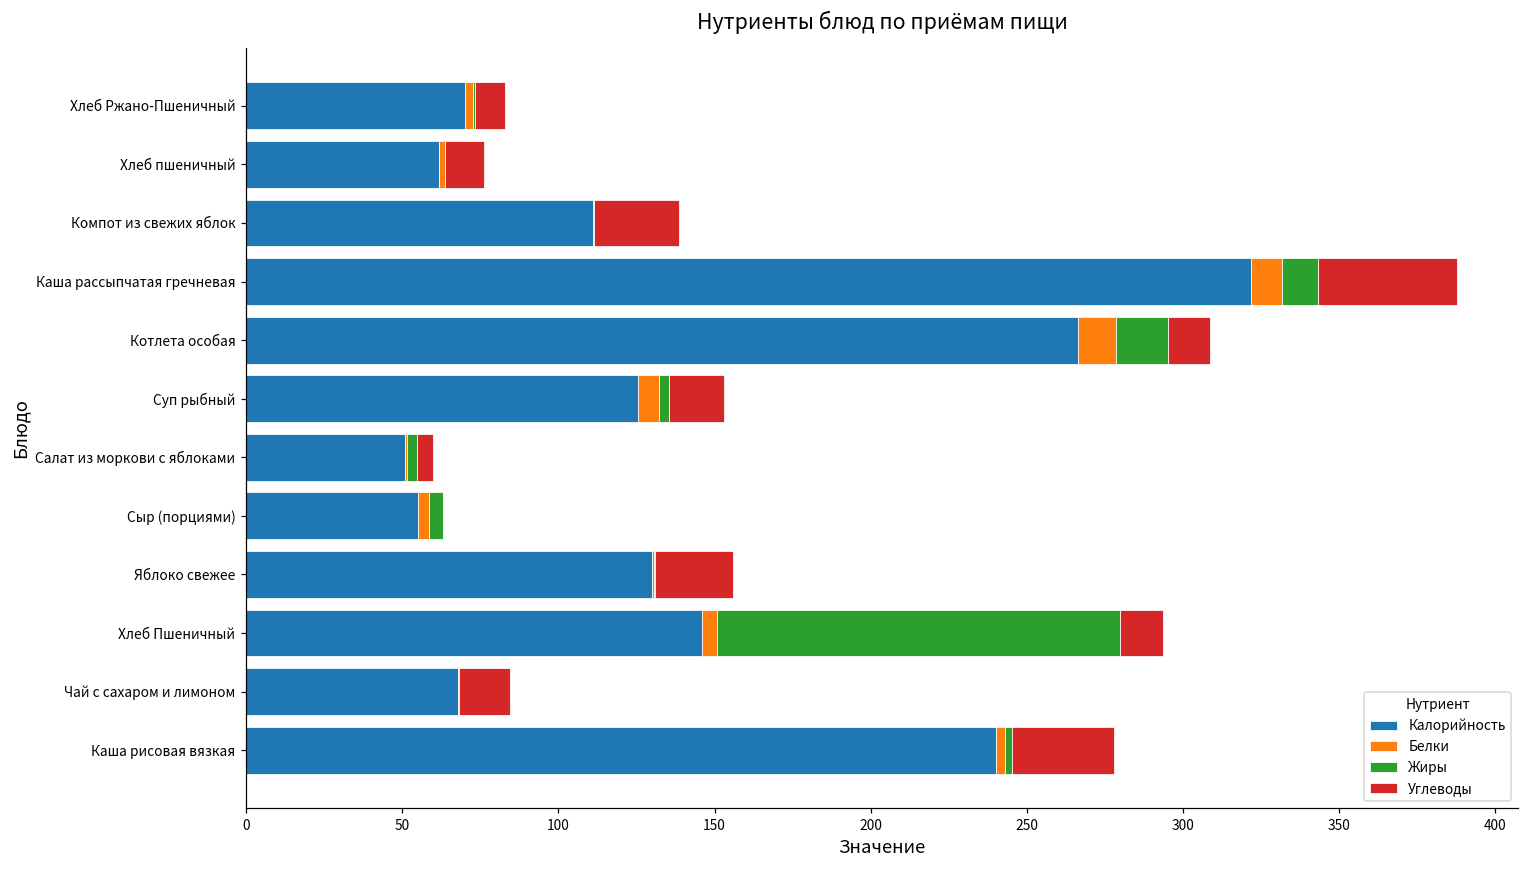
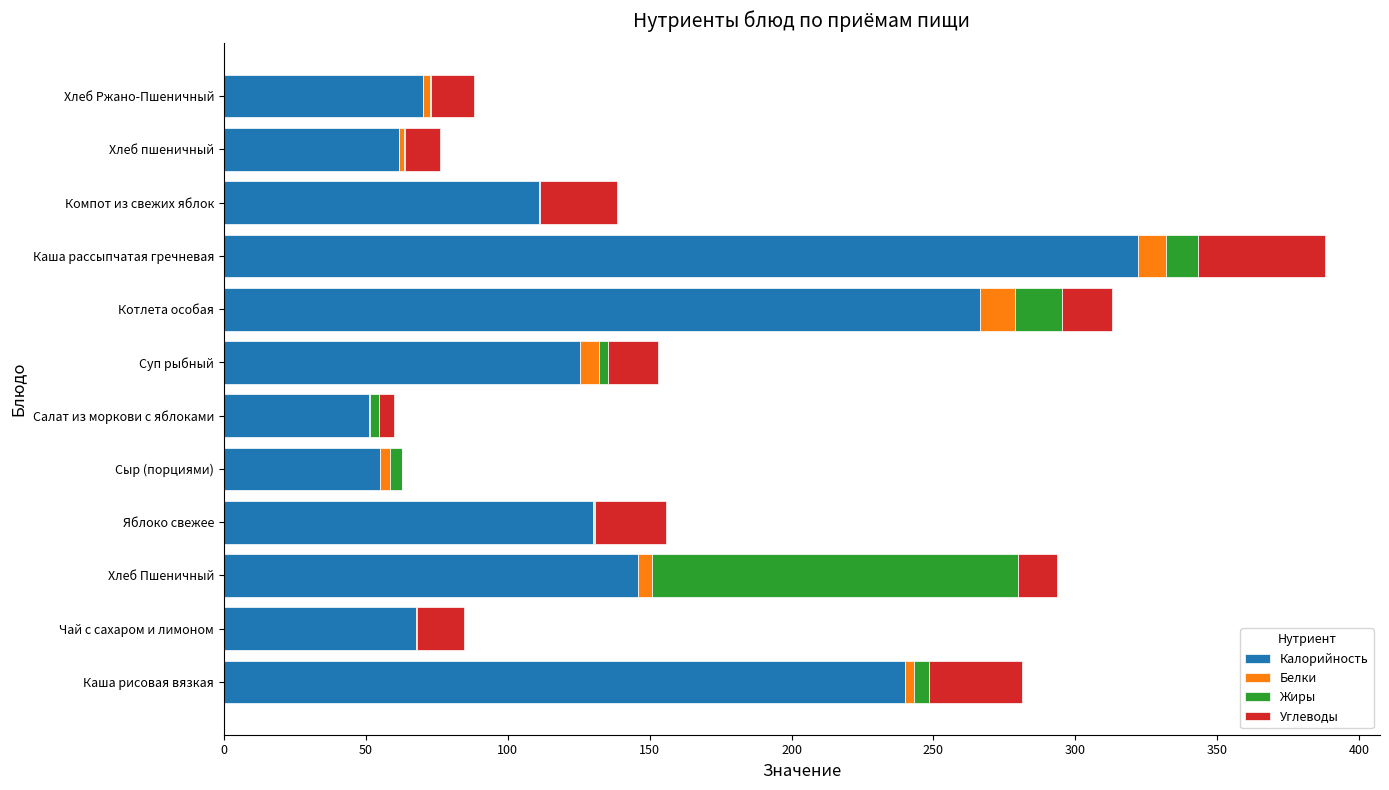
  {
    "Калорийность": {
      "Хлеб Ржано-Пшеничный": 70,
      "Хлеб пшеничный": 62,
      "Компот из свежих яблок": 111,
      "Каша рассыпчатая гречневая": 322,
      "Котлета особая": 266,
      "Суп рыбный": 126,
      "Салат из моркови с яблоками": 51,
      "Сыр (порциями)": 55,
      "Яблоко свежее": 130,
      "Хлеб Пшеничный": 146,
      "Чай с сахаром и лимоном": 68,
      "Каша рисовая вязкая": 240
    },
    "Белки": {
      "Хлеб Ржано-Пшеничный": 3,
      "Хлеб пшеничный": 2,
      "Каша рассыпчатая гречневая": 10,
      "Котлета особая": 12,
      "Суп рыбный": 7,
      "Сыр (порциями)": 4,
      "Хлеб Пшеничный": 5,
      "Каша рисовая вязкая": 3
    },
    "Жиры": {
      "Каша рассыпчатая гречневая": 12,
      "Котлета особая": 17,
      "Суп рыбный": 3,
      "Салат из моркови с яблоками": 3,
      "Сыр (порциями)": 4,
      "Хлеб Пшеничный": 129,
      "Чай с сахаром и лимоном": 0,
-     "Каша рисовая вязкая": 2
+     "Каша рисовая вязкая": 6
    },
    "Углеводы": {
-     "Хлеб Ржано-Пшеничный": 10,
+     "Хлеб Ржано-Пшеничный": 15,
      "Хлеб пшеничный": 13,
      "Компот из свежих яблок": 27,
      "Каша рассыпчатая гречневая": 45,
-     "Котлета особая": 13,
+     "Котлета особая": 18,
      "Суп рыбный": 18,
      "Салат из моркови с яблоками": 5,
      "Сыр (порциями)": 0,
      "Яблоко свежее": 25,
      "Хлеб Пшеничный": 14,
      "Чай с сахаром и лимоном": 16,
      "Каша рисовая вязкая": 33
    }
  }
